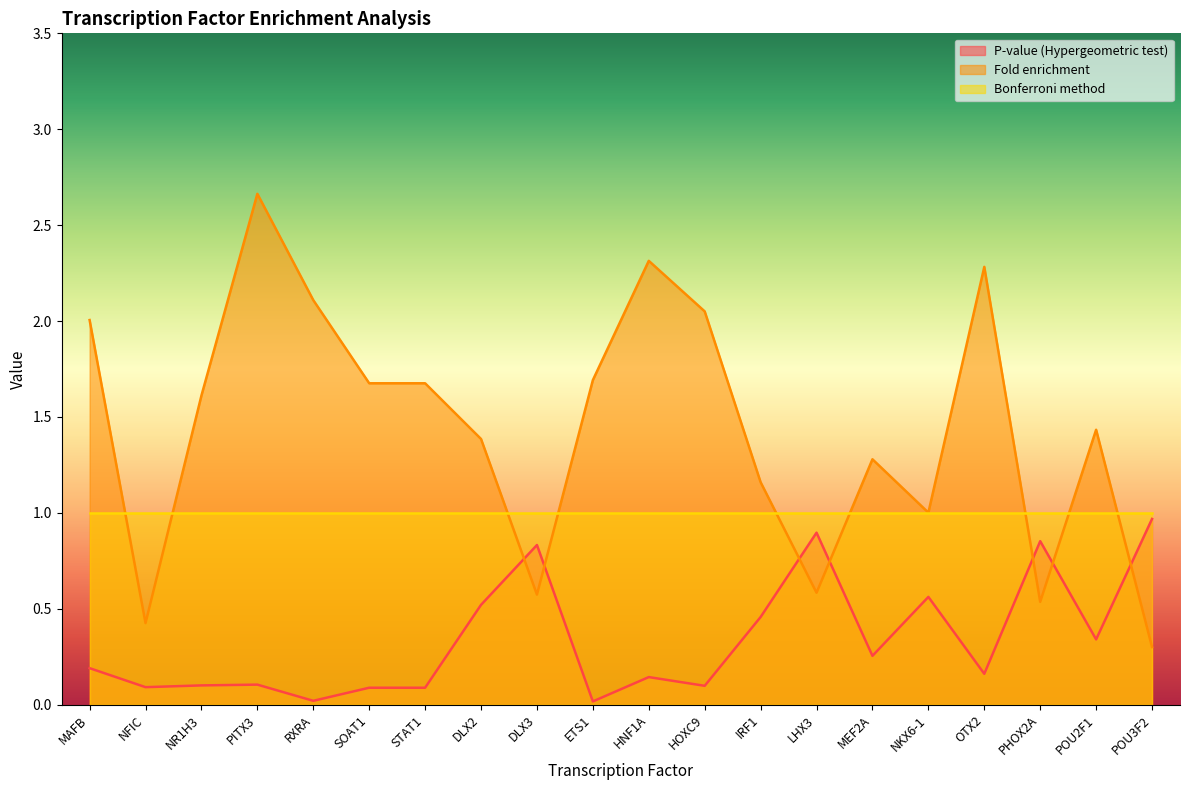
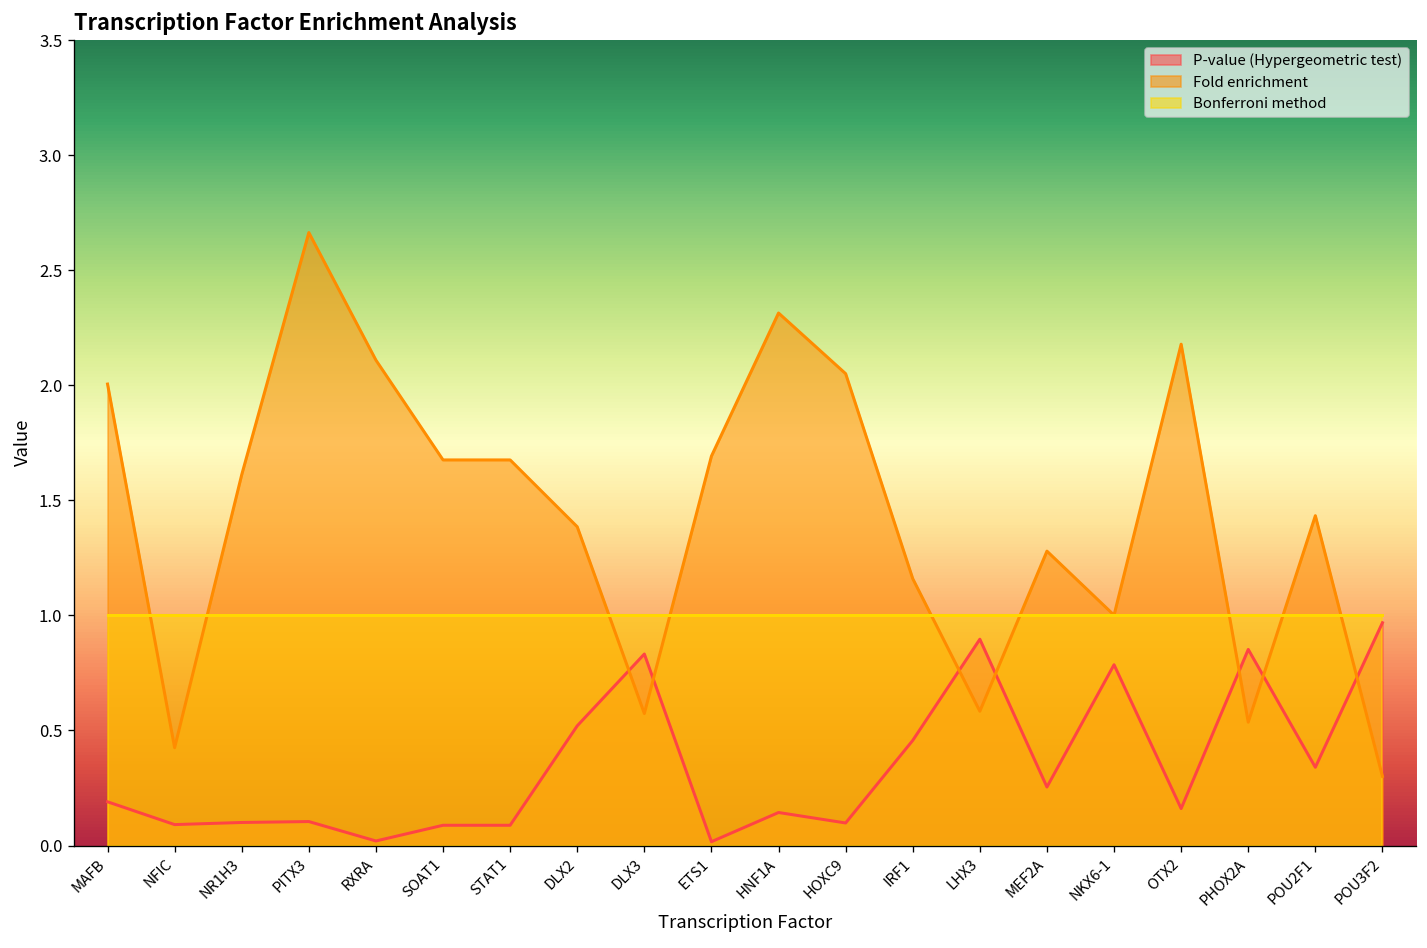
  {
    "P-value (Hypergeometric test)": {
      "MAFB": 0.19,
      "NFIC": 0.09,
      "NR1H3": 0.10,
      "PITX3": 0.10,
      "RXRA": 0.02,
      "SOAT1": 0.09,
      "STAT1": 0.09,
      "DLX2": 0.52,
      "DLX3": 0.83,
      "ETS1": 0.02,
      "HNF1A": 0.14,
      "HOXC9": 0.10,
      "IRF1": 0.46,
      "LHX3": 0.90,
      "MEF2A": 0.25,
-     "NKX6-1": 0.56,
+     "NKX6-1": 0.79,
      "OTX2": 0.16,
      "PHOX2A": 0.85,
      "POU2F1": 0.34,
      "POU3F2": 0.97
    },
    "Fold enrichment": {
      "MAFB": 2.01,
      "NFIC": 0.42,
      "NR1H3": 1.61,
      "PITX3": 2.66,
      "RXRA": 2.11,
      "SOAT1": 1.68,
      "STAT1": 1.68,
      "DLX2": 1.38,
      "DLX3": 0.57,
      "ETS1": 1.69,
      "HNF1A": 2.31,
      "HOXC9": 2.05,
      "IRF1": 1.16,
      "LHX3": 0.58,
      "MEF2A": 1.28,
-     "OTX2": 2.28,
+     "OTX2": 2.18,
      "PHOX2A": 0.54,
      "POU2F1": 1.43,
      "POU3F2": 0.30
    },
    "Bonferroni method": {
      "MAFB": 1.00,
      "NFIC": 1.00,
      "NR1H3": 1.00,
      "PITX3": 1.00,
      "RXRA": 1.00,
      "SOAT1": 1.00,
      "STAT1": 1.00,
      "DLX2": 1.00,
      "DLX3": 1.00,
      "ETS1": 1.00,
      "HNF1A": 1.00,
      "HOXC9": 1.00,
      "IRF1": 1.00,
      "LHX3": 1.00,
      "MEF2A": 1.00,
      "OTX2": 1.00,
      "PHOX2A": 1.00,
      "POU2F1": 1.00,
      "POU3F2": 1.00
    }
  }
